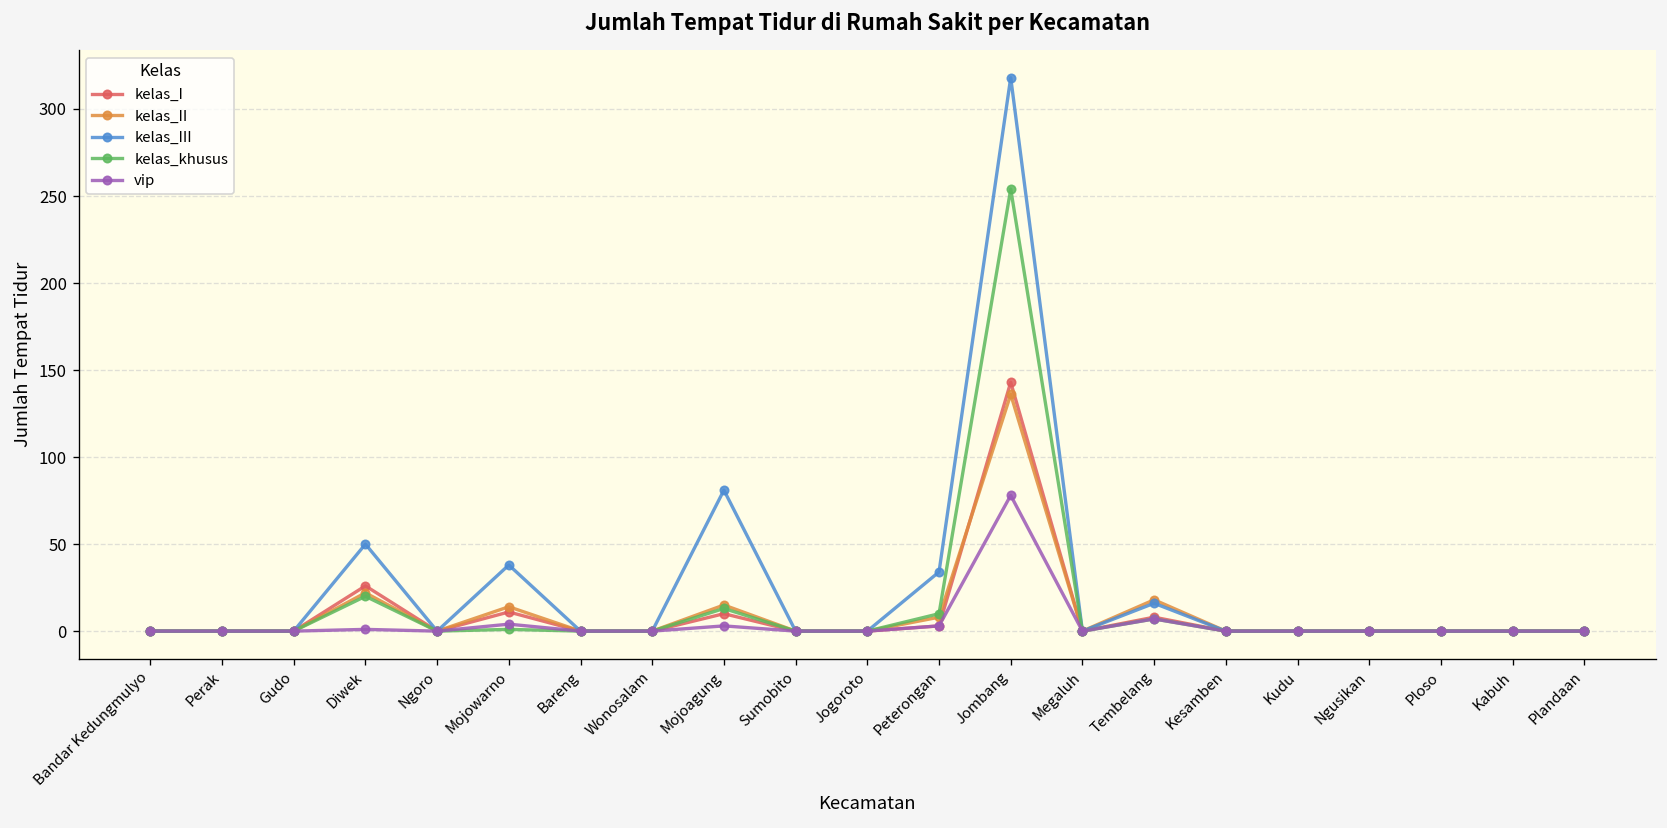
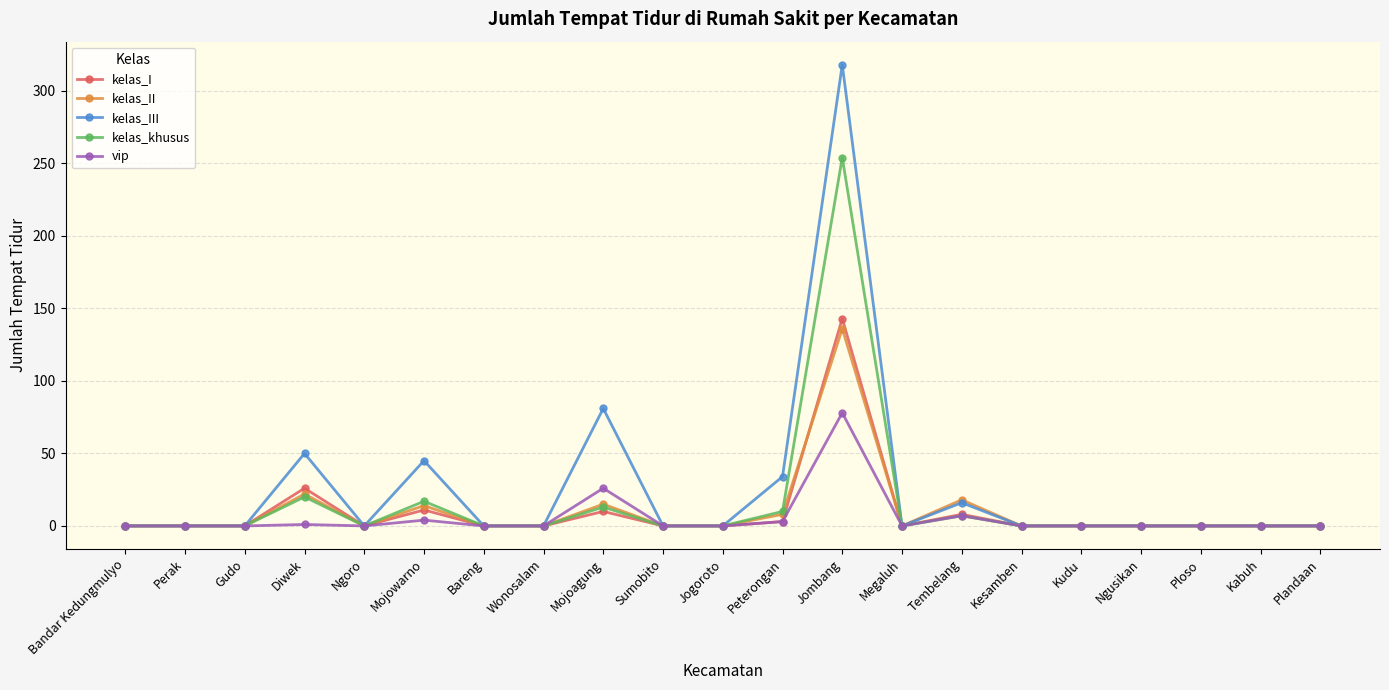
  {
    "kelas_III": {
      "Diwek": 50,
-     "Mojowarno": 38,
+     "Mojowarno": 45,
      "Mojoagung": 81,
      "Peterongan": 34,
      "Jombang": 318,
      "Tembelang": 16
    },
    "kelas_khusus": {
      "Diwek": 20,
-     "Mojowarno": 1,
+     "Mojowarno": 17,
      "Mojoagung": 13,
      "Peterongan": 10,
      "Jombang": 254
    },
    "vip": {
      "Diwek": 1,
      "Mojowarno": 4,
-     "Mojoagung": 3,
+     "Mojoagung": 26,
      "Jombang": 78
    }
  }
